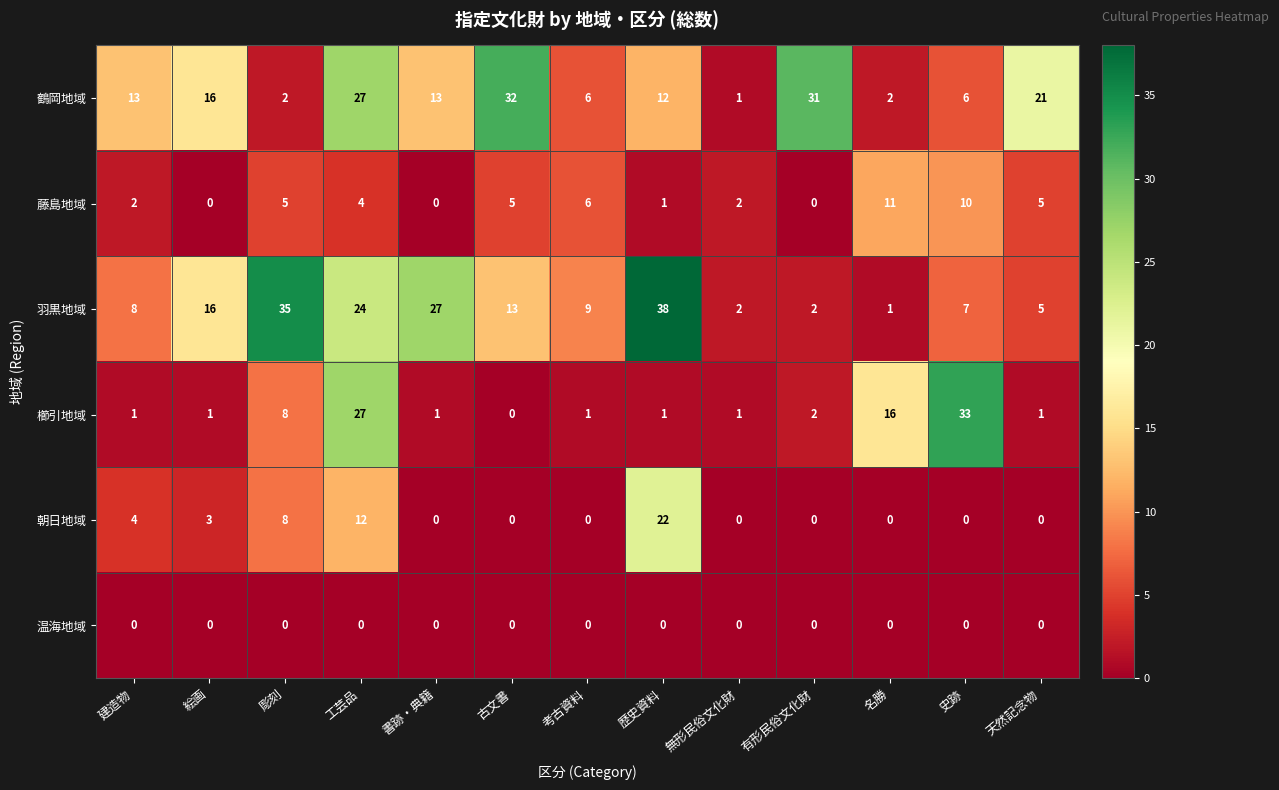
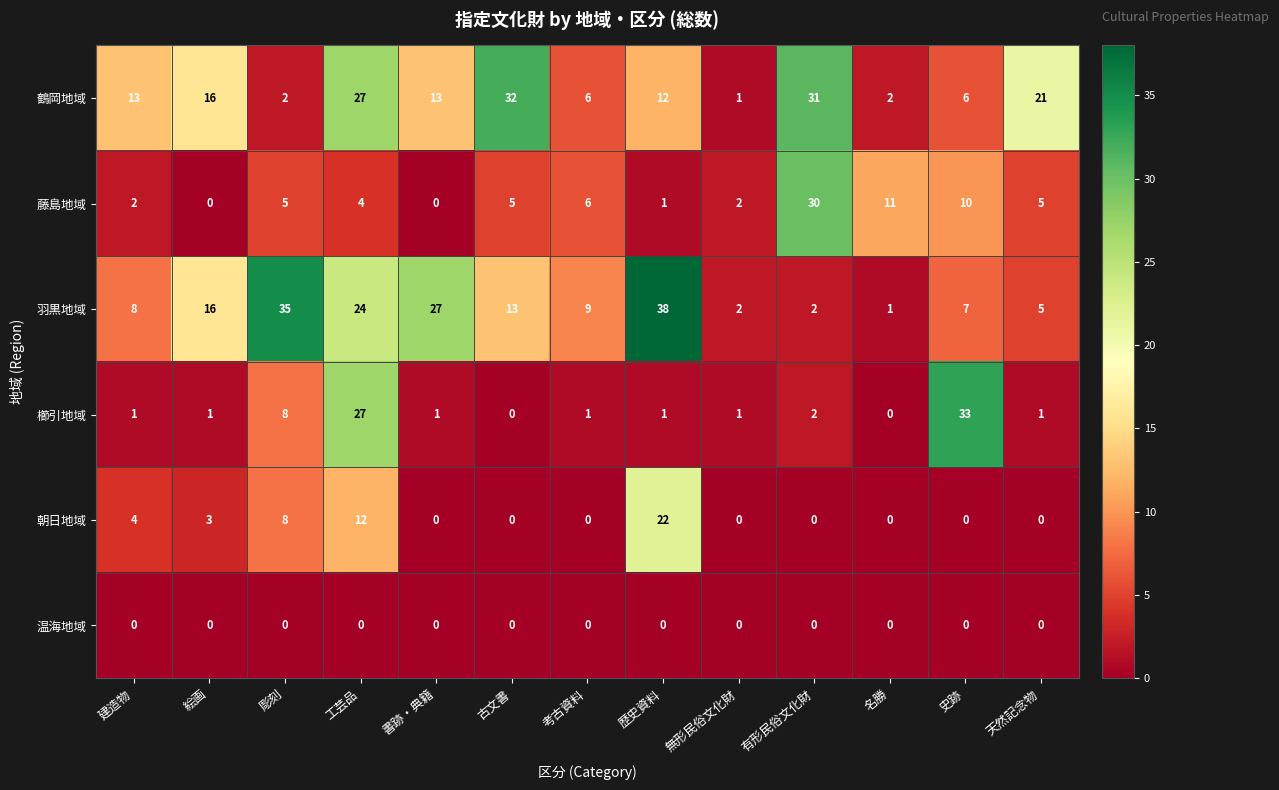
  {
    "鶴岡地域": {
      "建造物": 13,
      "絵画": 16,
      "彫刻": 2,
      "工芸品": 27,
      "書跡・典籍": 13,
      "古文書": 32,
      "考古資料": 6,
      "歴史資料": 12,
      "無形民俗文化財": 1,
      "有形民俗文化財": 31,
      "名勝": 2,
      "史跡": 6,
      "天然記念物": 21
    },
    "藤島地域": {
      "建造物": 2,
      "絵画": 0,
      "彫刻": 5,
      "工芸品": 4,
      "書跡・典籍": 0,
      "古文書": 5,
      "考古資料": 6,
      "歴史資料": 1,
      "無形民俗文化財": 2,
-     "有形民俗文化財": 0,
+     "有形民俗文化財": 30,
      "名勝": 11,
      "史跡": 10,
      "天然記念物": 5
    },
    "羽黒地域": {
      "建造物": 8,
      "絵画": 16,
      "彫刻": 35,
      "工芸品": 24,
      "書跡・典籍": 27,
      "古文書": 13,
      "考古資料": 9,
      "歴史資料": 38,
      "無形民俗文化財": 2,
      "有形民俗文化財": 2,
      "名勝": 1,
      "史跡": 7,
      "天然記念物": 5
    },
    "櫛引地域": {
      "建造物": 1,
      "絵画": 1,
      "彫刻": 8,
      "工芸品": 27,
      "書跡・典籍": 1,
      "古文書": 0,
      "考古資料": 1,
      "歴史資料": 1,
      "無形民俗文化財": 1,
      "有形民俗文化財": 2,
-     "名勝": 16,
+     "名勝": 0,
      "史跡": 33,
      "天然記念物": 1
    },
    "朝日地域": {
      "建造物": 4,
      "絵画": 3,
      "彫刻": 8,
      "工芸品": 12,
      "書跡・典籍": 0,
      "古文書": 0,
      "考古資料": 0,
      "歴史資料": 22,
      "無形民俗文化財": 0,
      "有形民俗文化財": 0,
      "名勝": 0,
      "史跡": 0,
      "天然記念物": 0
    },
    "温海地域": {
      "建造物": 0,
      "絵画": 0,
      "彫刻": 0,
      "工芸品": 0,
      "書跡・典籍": 0,
      "古文書": 0,
      "考古資料": 0,
      "歴史資料": 0,
      "無形民俗文化財": 0,
      "有形民俗文化財": 0,
      "名勝": 0,
      "史跡": 0,
      "天然記念物": 0
    }
  }
